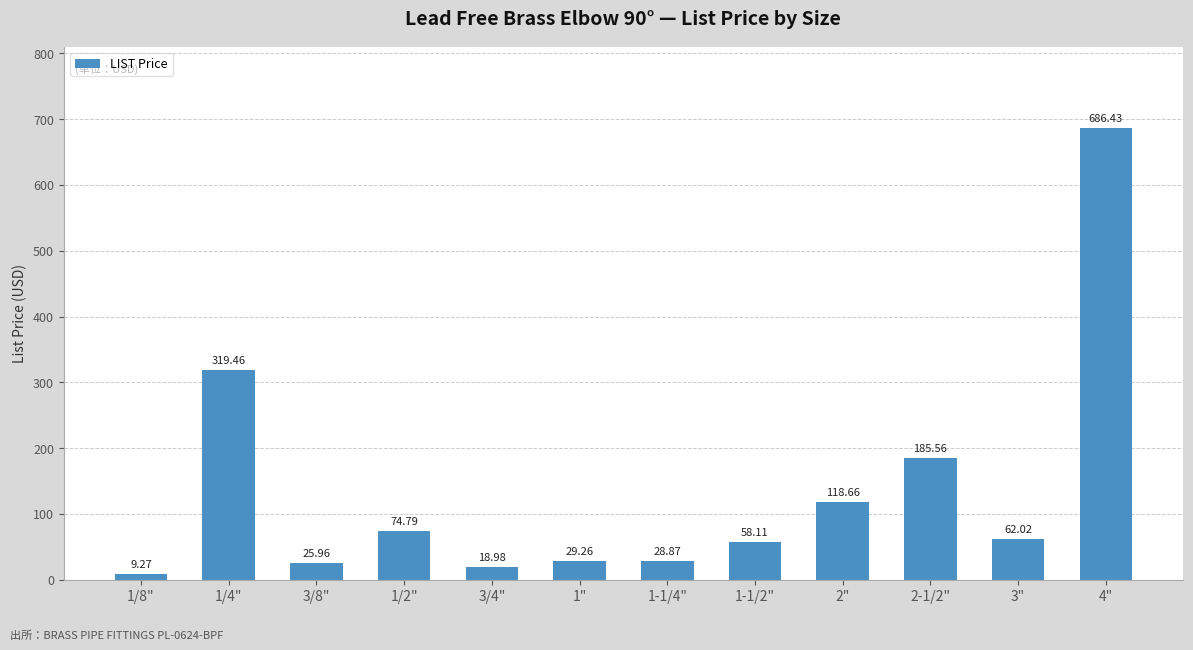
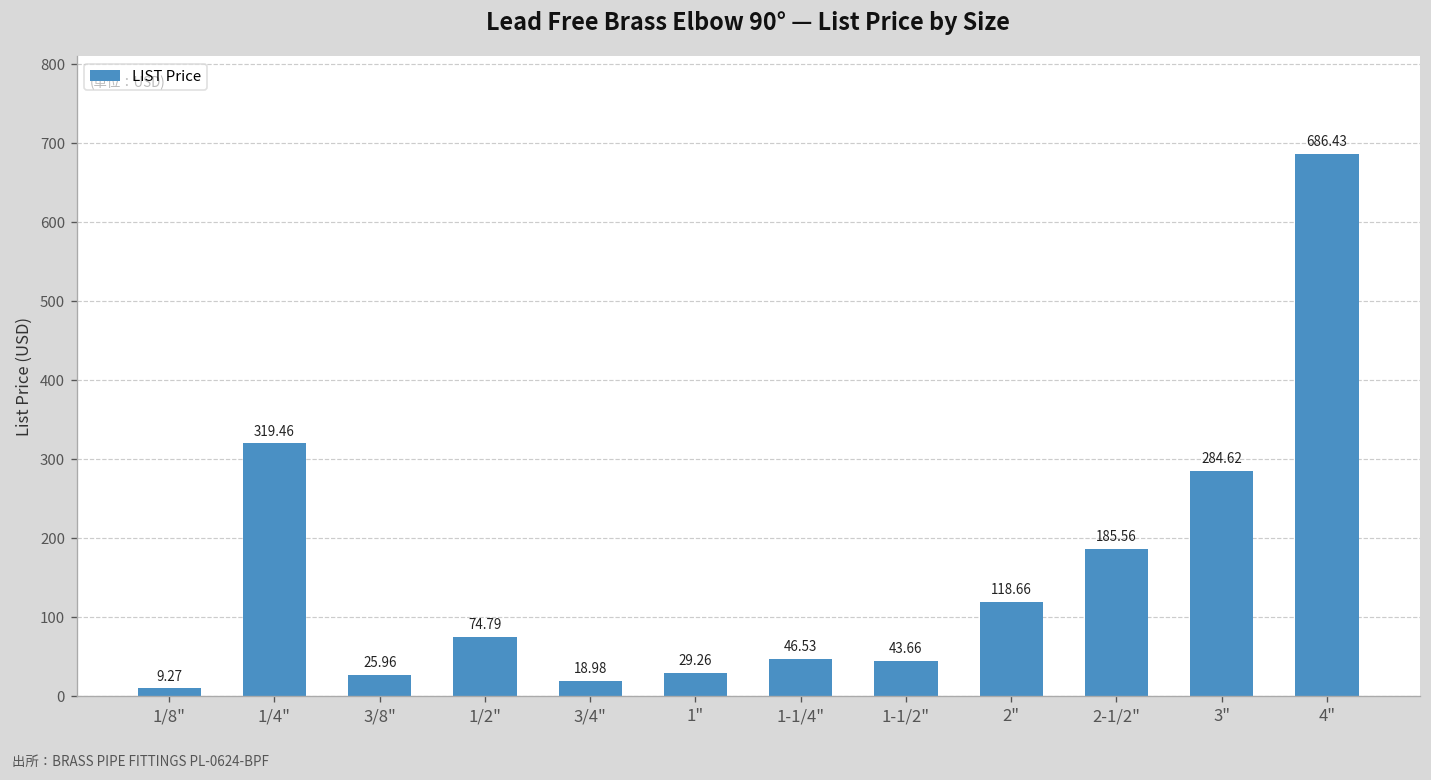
  {
    "1/8\"": 9.27,
    "1/4\"": 319.46,
    "3/8\"": 25.96,
    "1/2\"": 74.79,
    "3/4\"": 18.98,
    "1\"": 29.26,
-   "1-1/4\"": 28.87,
-   "1-1/2\"": 58.11,
+   "1-1/4\"": 46.53,
+   "1-1/2\"": 43.66,
    "2\"": 118.66,
    "2-1/2\"": 185.56,
-   "3\"": 62.02,
+   "3\"": 284.62,
    "4\"": 686.43
  }
